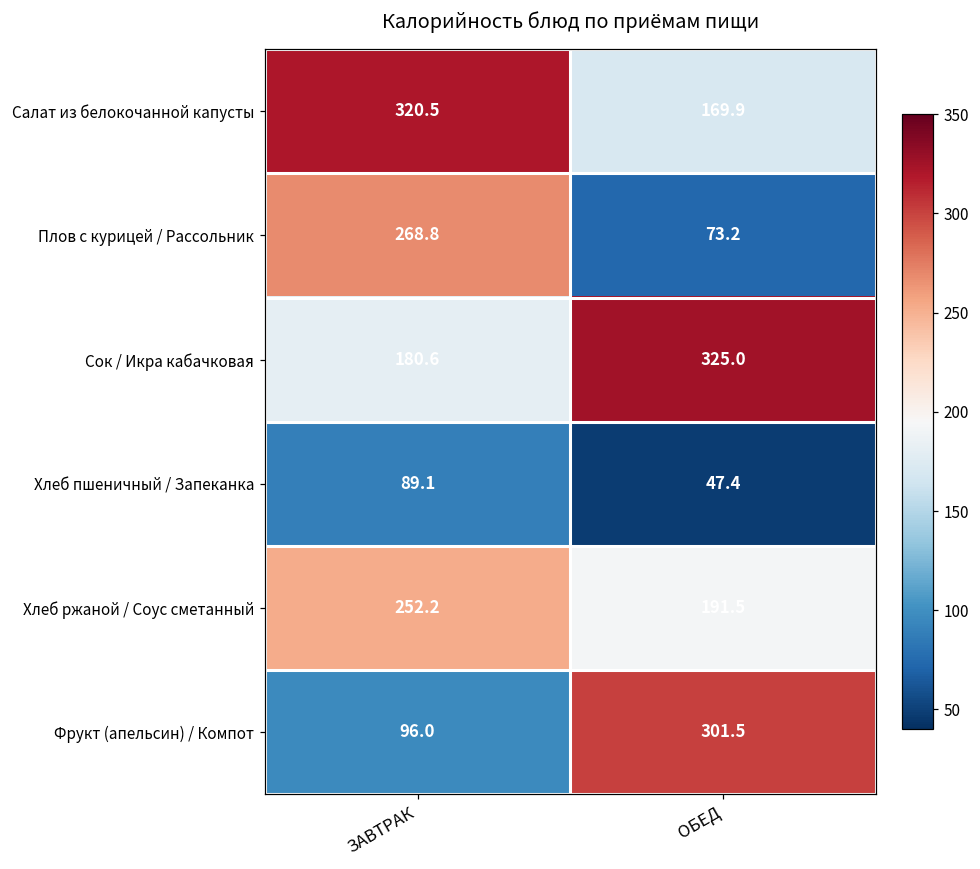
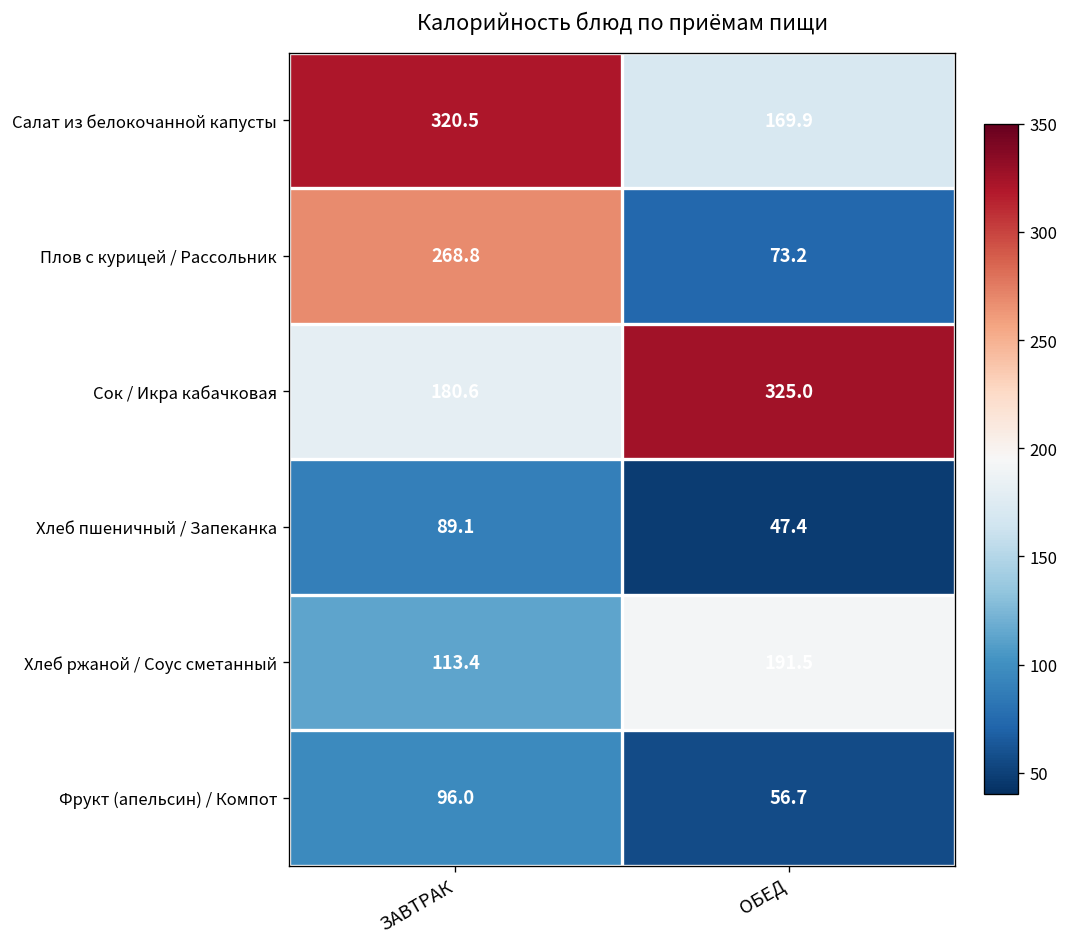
  {
    "Салат из белокочанной капусты": {
      "ЗАВТРАК": 320.5
    },
    "Плов с курицей / Рассольник": {
      "ЗАВТРАК": 268.8,
      "ОБЕД": 73.2
    },
    "Сок / Икра кабачковая": {
      "ОБЕД": 325.0
    },
    "Хлеб пшеничный / Запеканка": {
      "ЗАВТРАК": 89.1,
      "ОБЕД": 47.4
    },
    "Хлеб ржаной / Соус сметанный": {
-     "ЗАВТРАК": 252.2
+     "ЗАВТРАК": 113.4
    },
    "Фрукт (апельсин) / Компот": {
      "ЗАВТРАК": 96.0,
-     "ОБЕД": 301.5
+     "ОБЕД": 56.7
    }
  }
